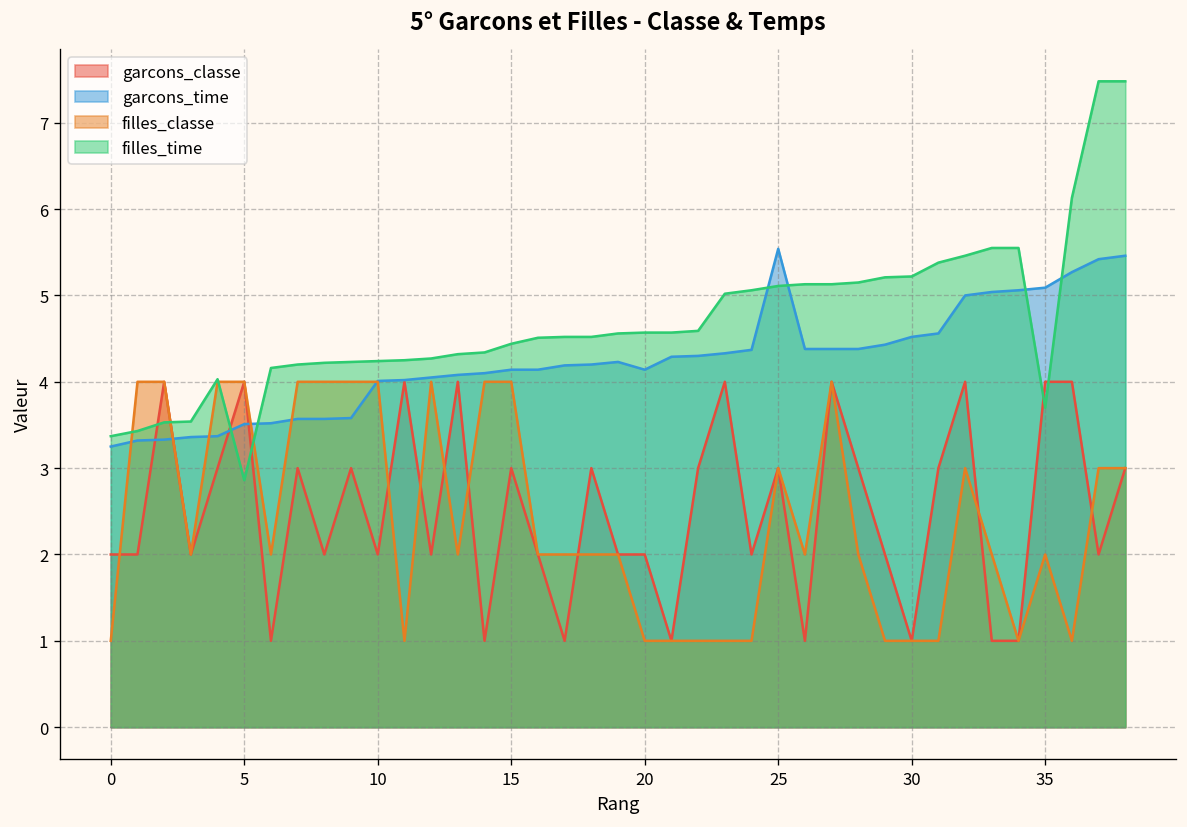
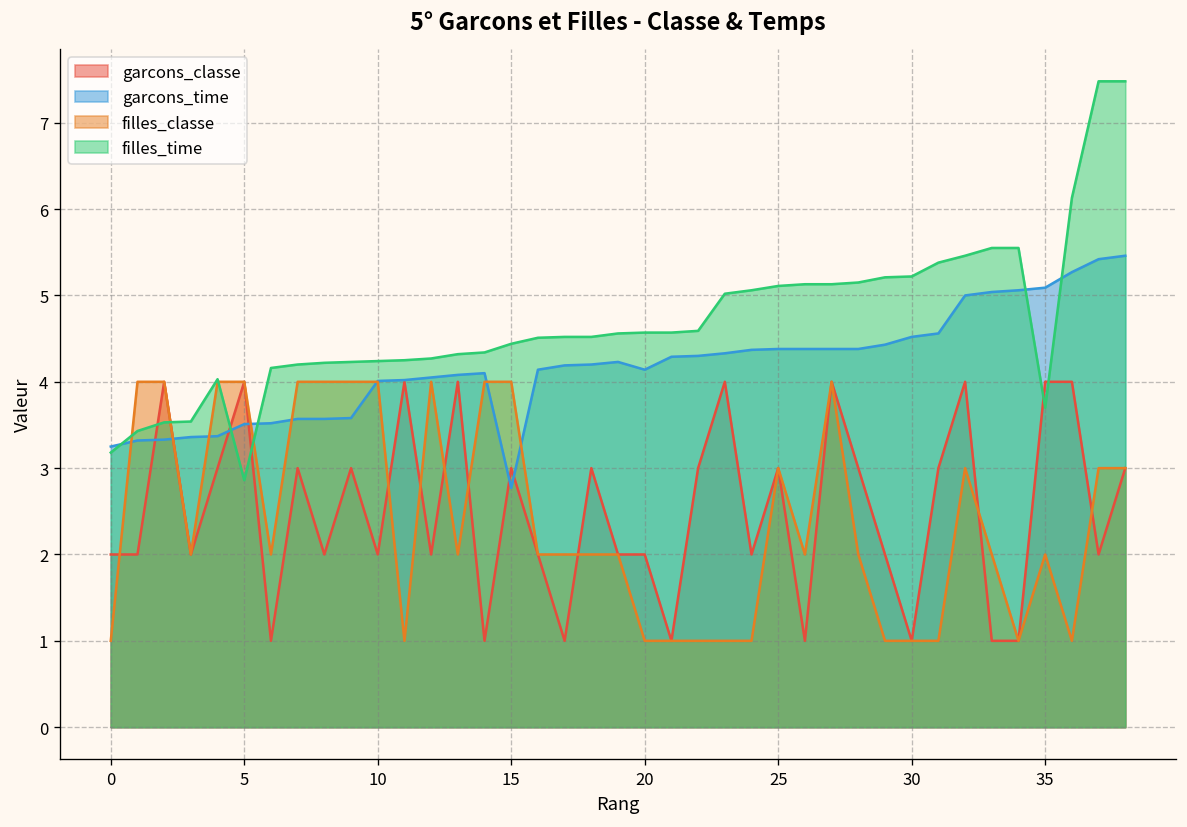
  {
    "garcons_time": {
      "0": 3.3,
      "5": 3.5,
-     "15": 4.1,
+     "15": 2.8,
      "20": 4.1,
-     "25": 5.5,
+     "25": 4.4,
      "30": 4.5,
      "35": 5.1
    },
    "filles_time": {
-     "0": 3.4,
+     "0": 3.2,
      "5": 2.9,
      "10": 4.2,
      "15": 4.4,
      "20": 4.6,
      "25": 5.1,
      "30": 5.2,
      "35": 3.7
    }
  }
